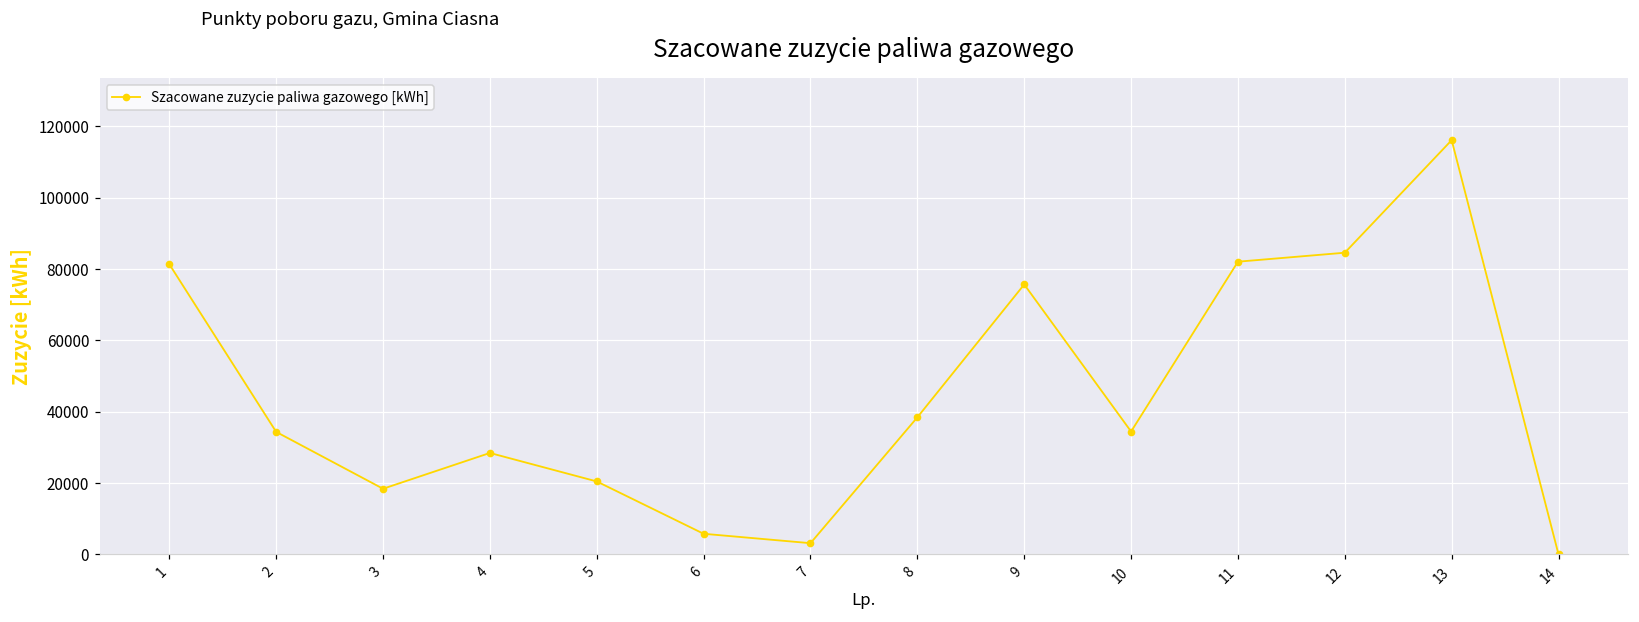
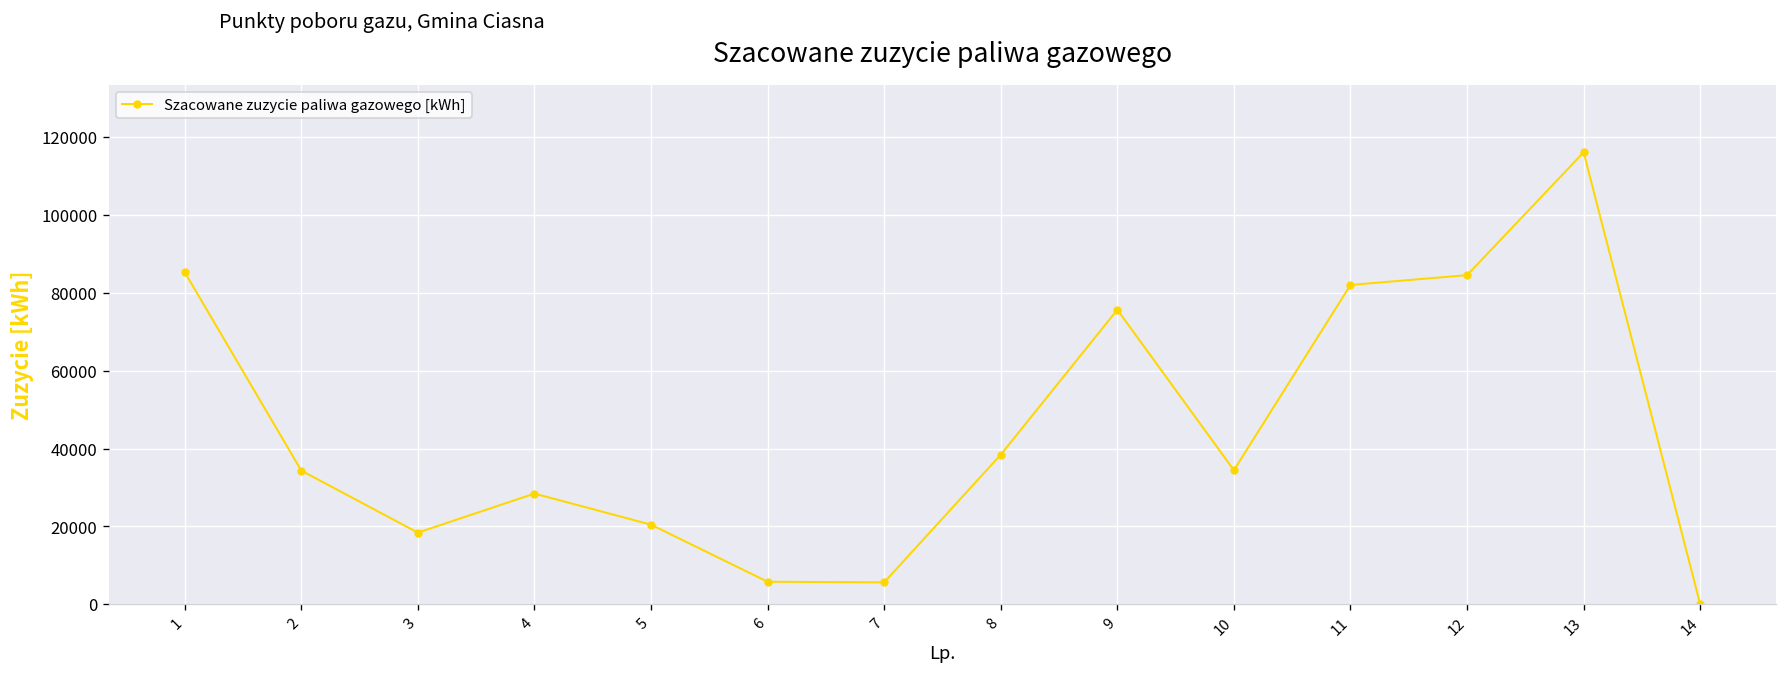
  {
-   "1": 81000,
+   "1": 85000,
    "2": 34000,
    "3": 18000,
    "4": 28000,
    "5": 20000,
    "6": 6000,
-   "7": 3000,
+   "7": 6000,
    "8": 38000,
    "9": 76000,
    "10": 34000,
    "11": 82000,
    "12": 85000,
    "13": 116000,
    "14": 0
  }
